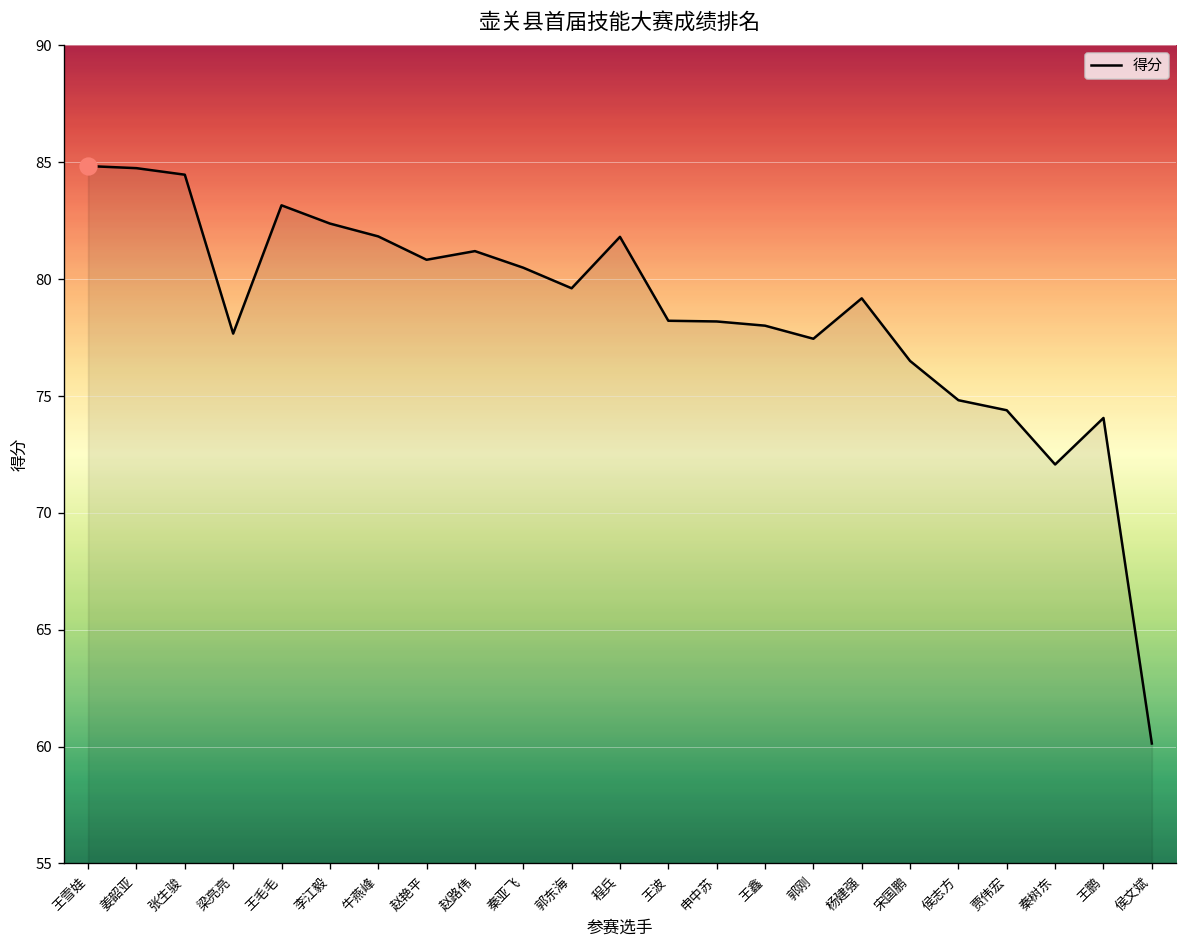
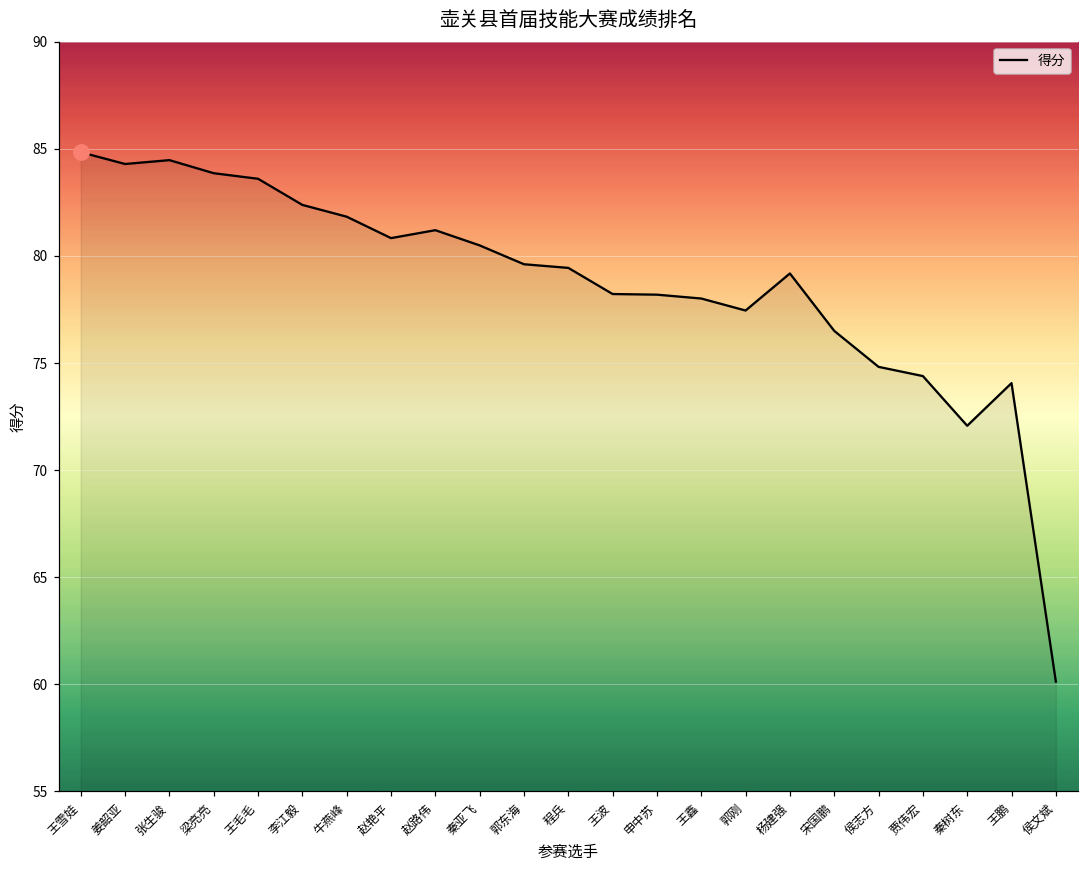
  {
    "得分": {
-     "姜韶亚": 84.8,
+     "姜韶亚": 84.3,
      "张生骏": 84.5,
-     "梁亮亮": 77.7,
-     "王毛毛": 83.2,
+     "梁亮亮": 83.9,
+     "王毛毛": 83.6,
      "李江毅": 82.4,
      "牛燕峰": 81.8,
      "赵艳平": 80.8,
      "赵路伟": 81.2,
      "秦亚飞": 80.5,
      "郭东海": 79.6,
-     "程兵": 81.8,
+     "程兵": 79.4,
      "王波": 78.2,
      "申中苏": 78.2,
      "王鑫": 78.0,
      "郭刚": 77.5,
      "杨建强": 79.2,
      "宋国鹏": 76.5,
      "侯志方": 74.8,
      "贾伟宏": 74.4,
      "秦树东": 72.1,
      "王鹏": 74.1,
      "侯文斌": 60.1
    }
  }
